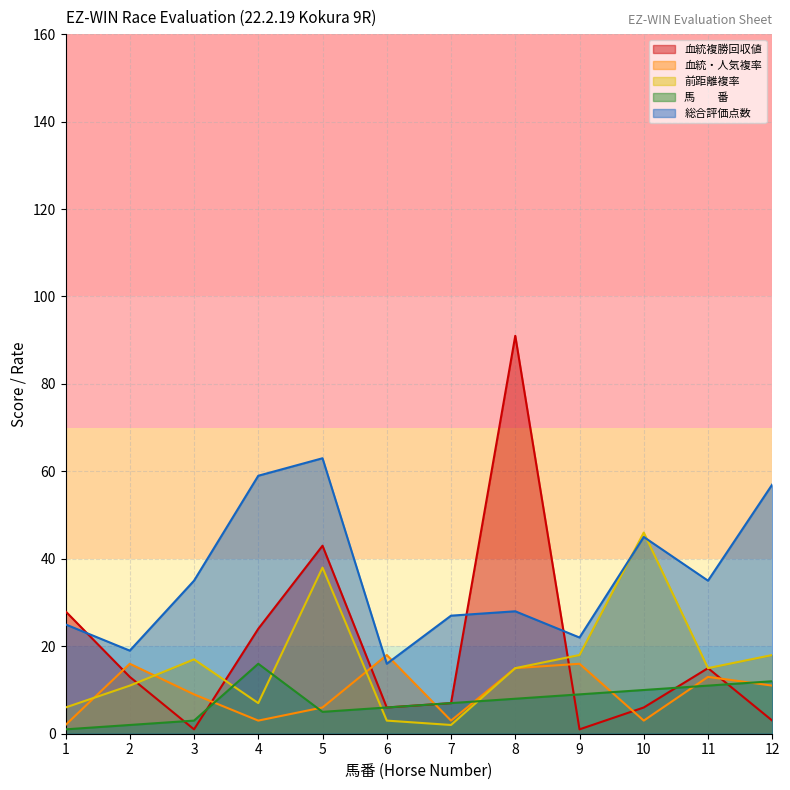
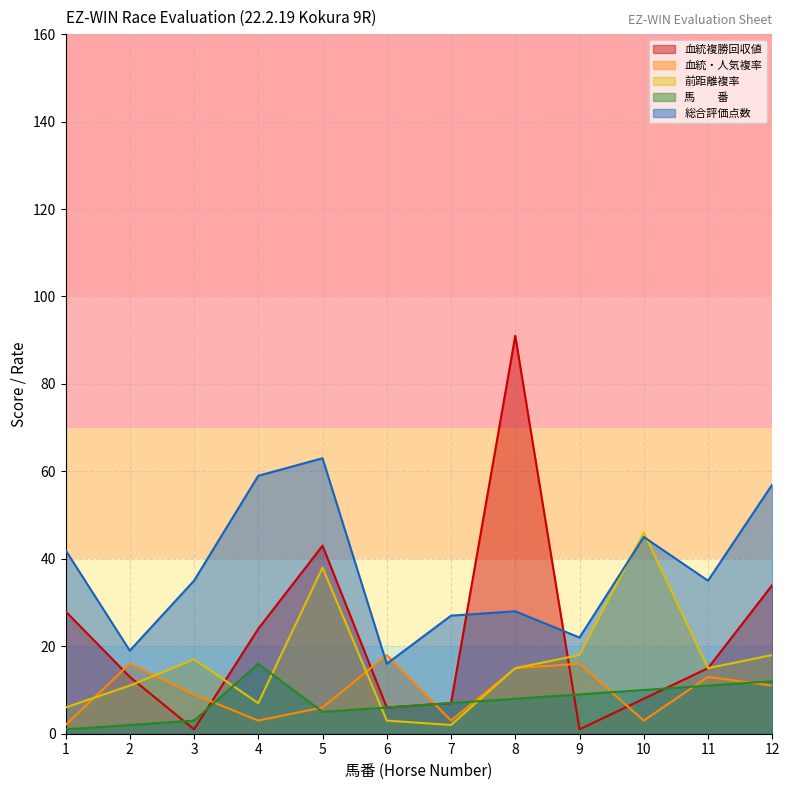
  {
    "血統複勝回収値": {
      "1": 28,
      "2": 13,
      "3": 1,
      "4": 24,
      "5": 43,
      "8": 91,
      "9": 1,
-     "10": 6,
-     "12": 3
+     "10": 8,
+     "12": 34
    },
    "馬 番": {
      "1": 1,
      "2": 2,
      "3": 3,
      "4": 16,
      "5": 5,
      "8": 8,
      "9": 9,
      "10": 10,
      "11": 11,
      "12": 12
    },
    "総合評価点数": {
-     "1": 25,
+     "1": 42,
      "2": 19,
      "3": 35,
      "4": 59,
      "5": 63,
      "6": 16,
      "7": 27,
      "8": 28,
      "9": 22,
      "10": 45,
      "11": 35,
      "12": 57
    }
  }
